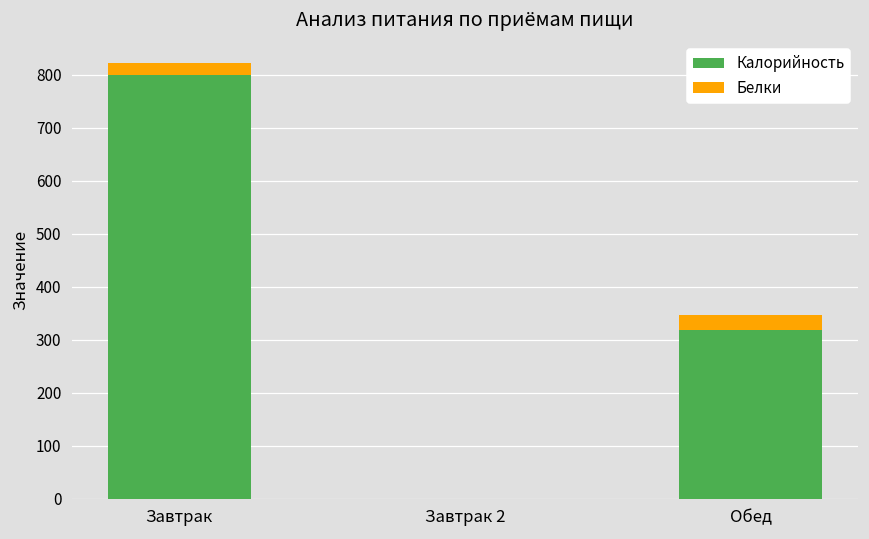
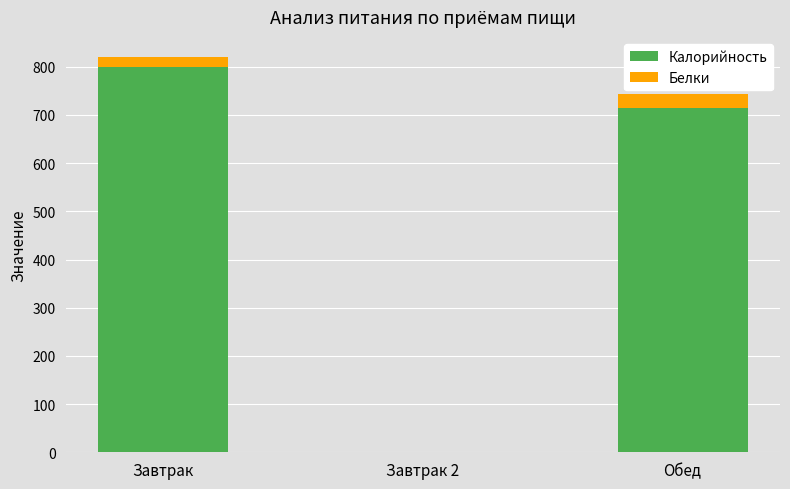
  {
    "Калорийность": {
      "Завтрак": 800,
      "Завтрак 2": 0,
-     "Обед": 320
+     "Обед": 710
    },
    "Белки": {
      "Завтрак": 20,
      "Завтрак 2": 0,
      "Обед": 30
    }
  }
